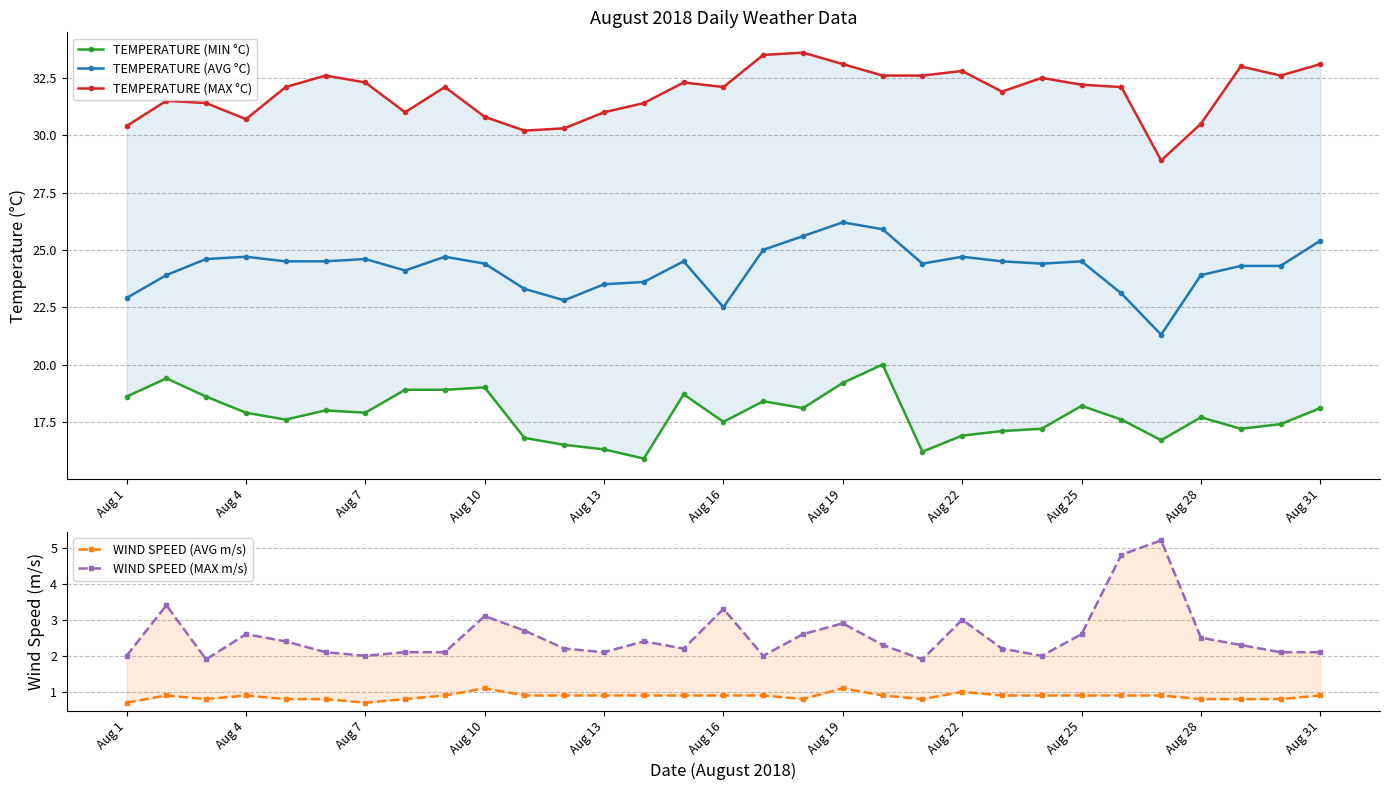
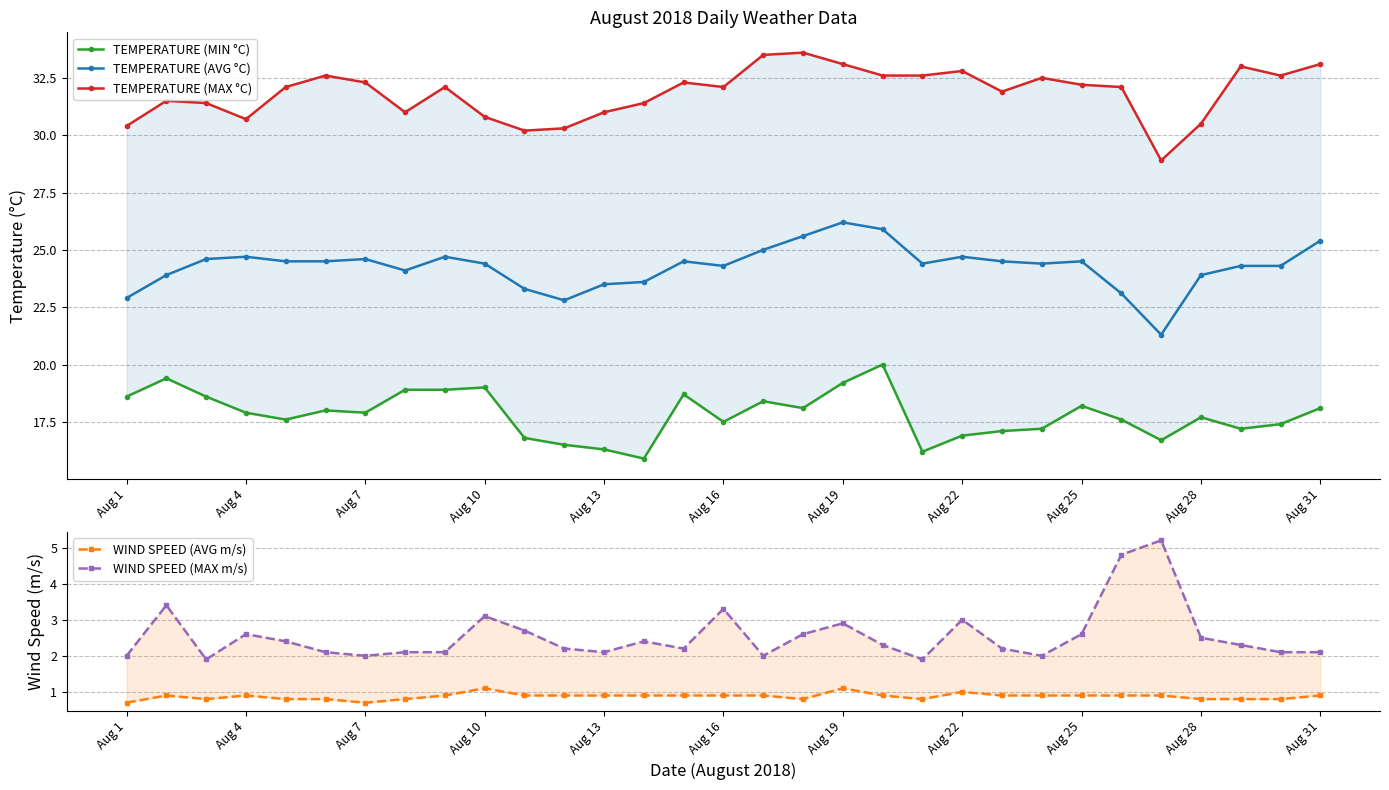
  {
    "August 2018 Daily Weather Data": {
      "TEMPERATURE (MIN °C)": {
        "Aug 1": 18.6,
        "Aug 4": 17.9,
        "Aug 7": 17.9,
        "Aug 10": 19.0,
        "Aug 13": 16.3,
        "Aug 16": 17.5,
        "Aug 19": 19.2,
        "Aug 22": 16.9,
        "Aug 25": 18.2,
        "Aug 28": 17.7,
        "Aug 31": 18.1
      },
      "TEMPERATURE (AVG °C)": {
        "Aug 1": 22.9,
        "Aug 4": 24.7,
        "Aug 7": 24.6,
        "Aug 10": 24.4,
        "Aug 13": 23.5,
-       "Aug 16": 22.5,
+       "Aug 16": 24.3,
        "Aug 19": 26.2,
        "Aug 22": 24.7,
        "Aug 25": 24.5,
        "Aug 28": 23.9,
        "Aug 31": 25.4
      },
      "TEMPERATURE (MAX °C)": {
        "Aug 1": 30.4,
        "Aug 4": 30.7,
        "Aug 7": 32.3,
        "Aug 10": 30.8,
        "Aug 13": 31.0,
        "Aug 16": 32.1,
        "Aug 19": 33.1,
        "Aug 22": 32.8,
        "Aug 25": 32.2,
        "Aug 28": 30.5,
        "Aug 31": 33.1
      }
    }
  }
